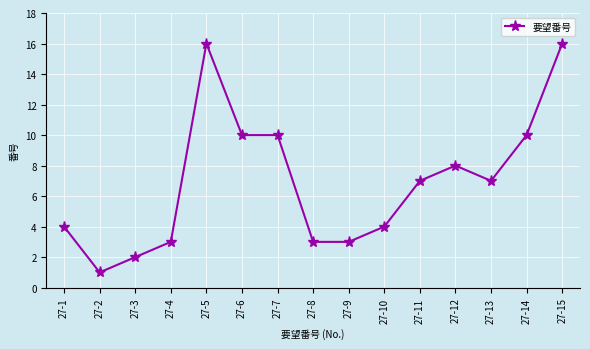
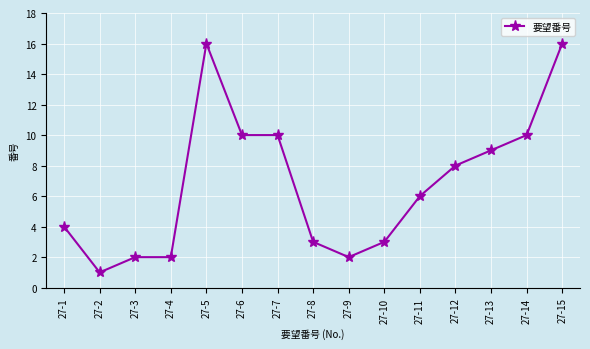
  {
    "27-1": 4,
    "27-2": 1,
    "27-3": 2,
-   "27-4": 3,
+   "27-4": 2,
    "27-5": 16,
    "27-6": 10,
    "27-7": 10,
    "27-8": 3,
-   "27-9": 3,
-   "27-10": 4,
-   "27-11": 7,
+   "27-9": 2,
+   "27-10": 3,
+   "27-11": 6,
    "27-12": 8,
-   "27-13": 7,
+   "27-13": 9,
    "27-14": 10,
    "27-15": 16
  }
